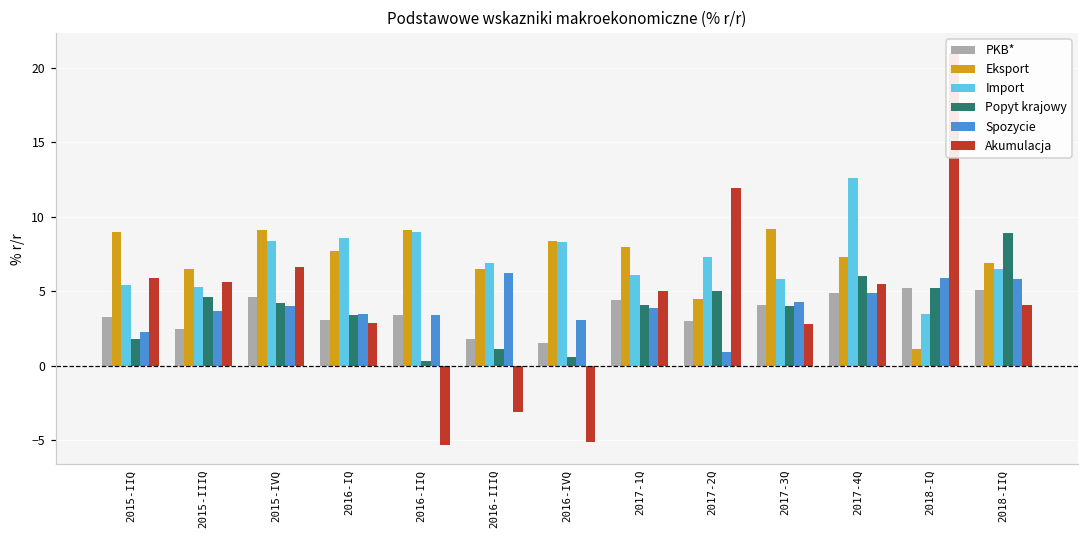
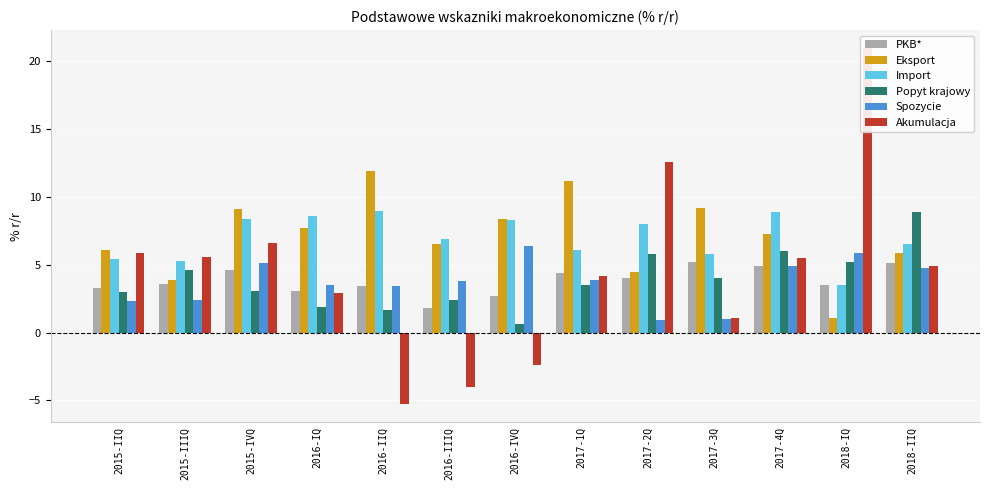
  {
    "PKB*": {
      "2015-IIQ": 3.3,
-     "2015-IIIQ": 2.5,
+     "2015-IIIQ": 3.6,
      "2015-IVQ": 4.6,
      "2016-IQ": 3.1,
      "2016-IIQ": 3.4,
      "2016-IIIQ": 1.8,
-     "2016-IVQ": 1.5,
+     "2016-IVQ": 2.7,
      "2017-1Q": 4.4,
-     "2017-2Q": 3,
-     "2017-3Q": 4.1,
+     "2017-2Q": 4,
+     "2017-3Q": 5.2,
      "2017-4Q": 4.9,
-     "2018-IQ": 5.2,
+     "2018-IQ": 3.5,
      "2018-IIQ": 5.1
    },
    "Eksport": {
-     "2015-IIQ": 9.0,
-     "2015-IIIQ": 6.5,
+     "2015-IIQ": 6.1,
+     "2015-IIIQ": 3.9,
      "2015-IVQ": 9.1,
      "2016-IQ": 7.7,
-     "2016-IIQ": 9.1,
+     "2016-IIQ": 11.9,
      "2016-IIIQ": 6.5,
      "2016-IVQ": 8.4,
-     "2017-1Q": 8.0,
+     "2017-1Q": 11.2,
      "2017-2Q": 4.5,
      "2017-3Q": 9.2,
      "2017-4Q": 7.3,
      "2018-IQ": 1.1,
-     "2018-IIQ": 6.9
+     "2018-IIQ": 5.9
    },
    "Import": {
      "2015-IIQ": 5.4,
      "2015-IIIQ": 5.3,
      "2015-IVQ": 8.4,
      "2016-IQ": 8.6,
      "2016-IIQ": 9.0,
      "2016-IIIQ": 6.9,
      "2016-IVQ": 8.3,
      "2017-1Q": 6.1,
-     "2017-2Q": 7.3,
+     "2017-2Q": 8.0,
      "2017-3Q": 5.8,
-     "2017-4Q": 12.6,
+     "2017-4Q": 8.9,
      "2018-IQ": 3.5,
      "2018-IIQ": 6.5
    },
    "Popyt krajowy": {
-     "2015-IIQ": 1.8,
+     "2015-IIQ": 3.0,
      "2015-IIIQ": 4.6,
-     "2015-IVQ": 4.2,
-     "2016-IQ": 3.4,
-     "2016-IIQ": 0.3,
-     "2016-IIIQ": 1.1,
+     "2015-IVQ": 3.1,
+     "2016-IQ": 1.9,
+     "2016-IIQ": 1.7,
+     "2016-IIIQ": 2.4,
      "2016-IVQ": 0.6,
-     "2017-1Q": 4.1,
-     "2017-2Q": 5.0,
+     "2017-1Q": 3.5,
+     "2017-2Q": 5.8,
      "2017-3Q": 4.0,
      "2017-4Q": 6.0,
      "2018-IQ": 5.2,
      "2018-IIQ": 8.9
    },
    "Spozycie": {
      "2015-IIQ": 2.3,
-     "2015-IIIQ": 3.7,
-     "2015-IVQ": 4.0,
+     "2015-IIIQ": 2.4,
+     "2015-IVQ": 5.1,
      "2016-IQ": 3.5,
      "2016-IIQ": 3.4,
-     "2016-IIIQ": 6.2,
-     "2016-IVQ": 3.1,
+     "2016-IIIQ": 3.8,
+     "2016-IVQ": 6.4,
      "2017-1Q": 3.9,
      "2017-2Q": 0.9,
-     "2017-3Q": 4.3,
+     "2017-3Q": 1.0,
      "2017-4Q": 4.9,
      "2018-IQ": 5.9,
-     "2018-IIQ": 5.8
+     "2018-IIQ": 4.8
    },
    "Akumulacja": {
      "2015-IIQ": 5.9,
      "2015-IIIQ": 5.6,
      "2015-IVQ": 6.6,
      "2016-IQ": 2.9,
      "2016-IIQ": -5.3,
-     "2016-IIIQ": -3.1,
-     "2016-IVQ": -5.1,
-     "2017-1Q": 5.0,
-     "2017-2Q": 11.9,
-     "2017-3Q": 2.8,
+     "2016-IIIQ": -4.0,
+     "2016-IVQ": -2.4,
+     "2017-1Q": 4.2,
+     "2017-2Q": 12.6,
+     "2017-3Q": 1.1,
      "2017-4Q": 5.5,
-     "2018-IIQ": 4.1
+     "2018-IIQ": 4.9
    }
  }
